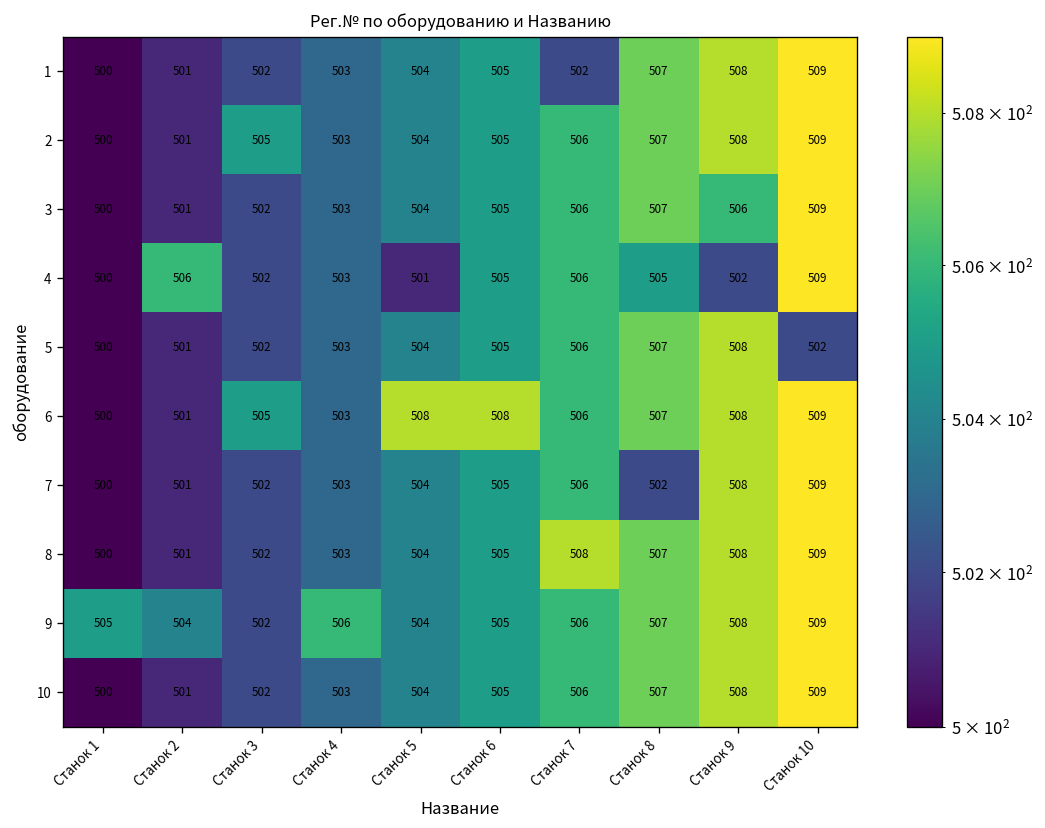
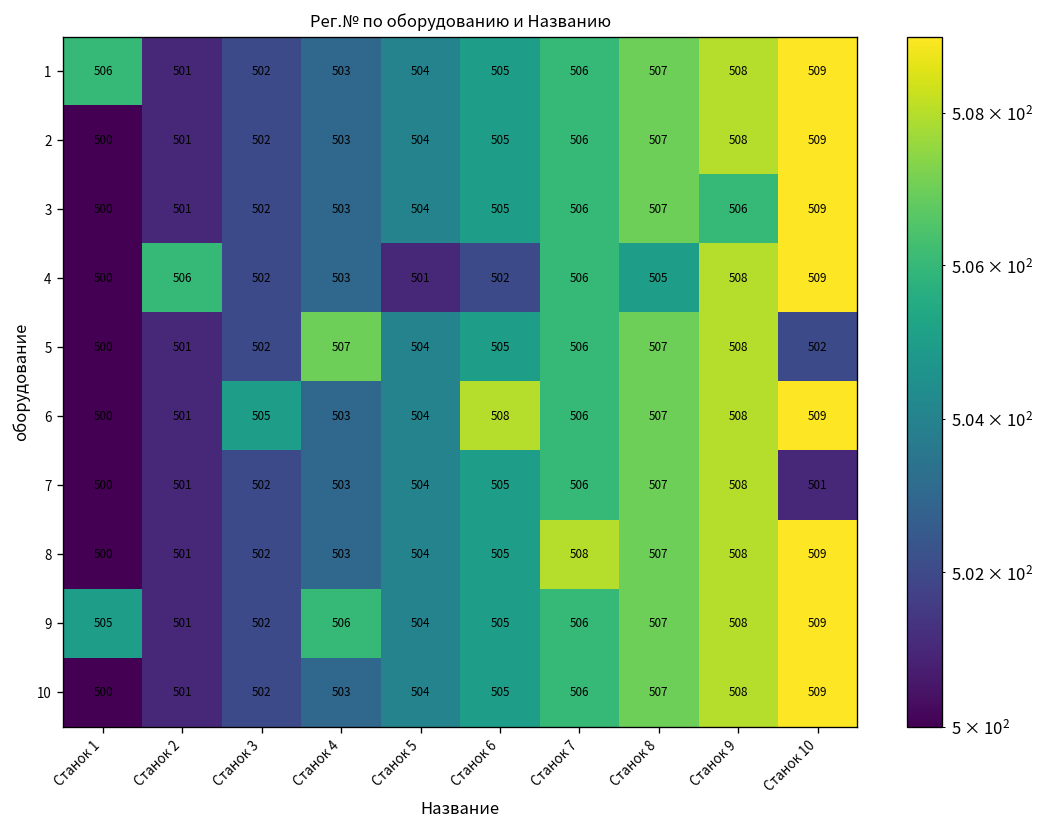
  {
    "1": {
-     "Станок 1": 500,
+     "Станок 1": 506,
      "Станок 2": 501,
      "Станок 3": 502,
      "Станок 4": 503,
      "Станок 5": 504,
      "Станок 6": 505,
-     "Станок 7": 502,
+     "Станок 7": 506,
      "Станок 8": 507,
      "Станок 9": 508,
      "Станок 10": 509
    },
    "2": {
      "Станок 1": 500,
      "Станок 2": 501,
-     "Станок 3": 505,
+     "Станок 3": 502,
      "Станок 4": 503,
      "Станок 5": 504,
      "Станок 6": 505,
      "Станок 7": 506,
      "Станок 8": 507,
      "Станок 9": 508,
      "Станок 10": 509
    },
    "3": {
      "Станок 1": 500,
      "Станок 2": 501,
      "Станок 3": 502,
      "Станок 4": 503,
      "Станок 5": 504,
      "Станок 6": 505,
      "Станок 7": 506,
      "Станок 8": 507,
      "Станок 9": 506,
      "Станок 10": 509
    },
    "4": {
      "Станок 1": 500,
      "Станок 2": 506,
      "Станок 3": 502,
      "Станок 4": 503,
      "Станок 5": 501,
-     "Станок 6": 505,
+     "Станок 6": 502,
      "Станок 7": 506,
      "Станок 8": 505,
-     "Станок 9": 502,
+     "Станок 9": 508,
      "Станок 10": 509
    },
    "5": {
      "Станок 1": 500,
      "Станок 2": 501,
      "Станок 3": 502,
-     "Станок 4": 503,
+     "Станок 4": 507,
      "Станок 5": 504,
      "Станок 6": 505,
      "Станок 7": 506,
      "Станок 8": 507,
      "Станок 9": 508,
      "Станок 10": 502
    },
    "6": {
      "Станок 1": 500,
      "Станок 2": 501,
      "Станок 3": 505,
      "Станок 4": 503,
-     "Станок 5": 508,
+     "Станок 5": 504,
      "Станок 6": 508,
      "Станок 7": 506,
      "Станок 8": 507,
      "Станок 9": 508,
      "Станок 10": 509
    },
    "7": {
      "Станок 1": 500,
      "Станок 2": 501,
      "Станок 3": 502,
      "Станок 4": 503,
      "Станок 5": 504,
      "Станок 6": 505,
      "Станок 7": 506,
-     "Станок 8": 502,
+     "Станок 8": 507,
      "Станок 9": 508,
-     "Станок 10": 509
+     "Станок 10": 501
    },
    "8": {
      "Станок 1": 500,
      "Станок 2": 501,
      "Станок 3": 502,
      "Станок 4": 503,
      "Станок 5": 504,
      "Станок 6": 505,
      "Станок 7": 508,
      "Станок 8": 507,
      "Станок 9": 508,
      "Станок 10": 509
    },
    "9": {
      "Станок 1": 505,
-     "Станок 2": 504,
+     "Станок 2": 501,
      "Станок 3": 502,
      "Станок 4": 506,
      "Станок 5": 504,
      "Станок 6": 505,
      "Станок 7": 506,
      "Станок 8": 507,
      "Станок 9": 508,
      "Станок 10": 509
    },
    "10": {
      "Станок 1": 500,
      "Станок 2": 501,
      "Станок 3": 502,
      "Станок 4": 503,
      "Станок 5": 504,
      "Станок 6": 505,
      "Станок 7": 506,
      "Станок 8": 507,
      "Станок 9": 508,
      "Станок 10": 509
    }
  }
